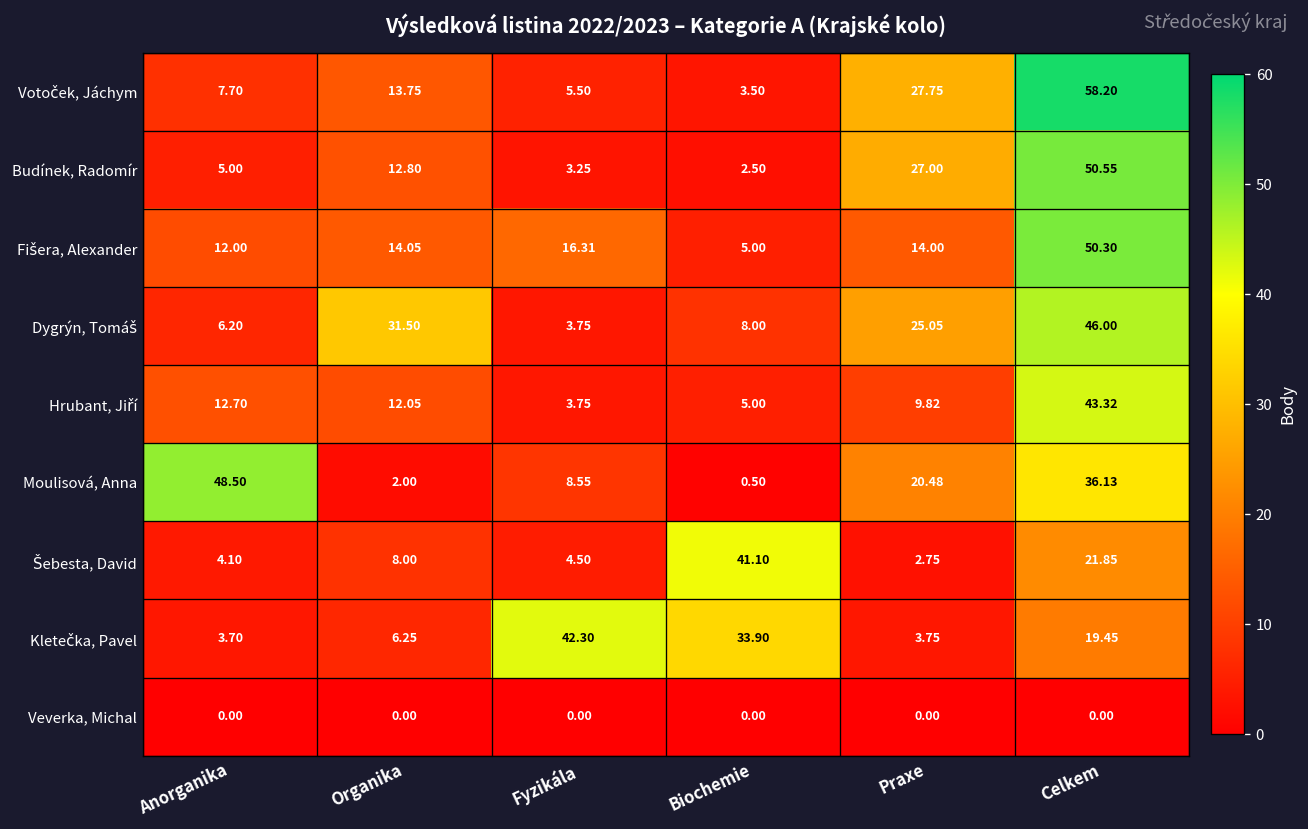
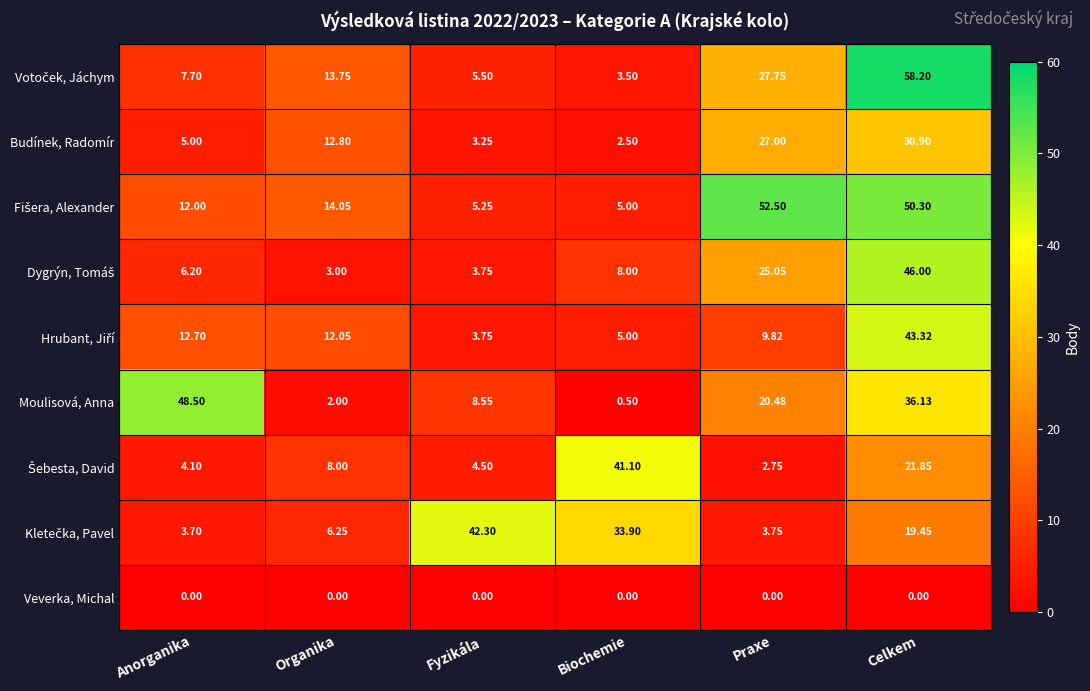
  {
    "Votoček, Jáchym": {
      "Anorganika": 7.70,
      "Organika": 13.75,
      "Fyzikála": 5.50,
      "Biochemie": 3.50,
      "Praxe": 27.75,
      "Celkem": 58.20
    },
    "Budínek, Radomír": {
      "Anorganika": 5.00,
      "Organika": 12.80,
      "Fyzikála": 3.25,
      "Biochemie": 2.50,
      "Praxe": 27.00,
-     "Celkem": 50.55
+     "Celkem": 30.90
    },
    "Fišera, Alexander": {
      "Anorganika": 12.00,
      "Organika": 14.05,
-     "Fyzikála": 16.31,
+     "Fyzikála": 5.25,
      "Biochemie": 5.00,
-     "Praxe": 14.00,
+     "Praxe": 52.50,
      "Celkem": 50.30
    },
    "Dygrýn, Tomáš": {
      "Anorganika": 6.20,
-     "Organika": 31.50,
+     "Organika": 3.00,
      "Fyzikála": 3.75,
      "Biochemie": 8.00,
      "Praxe": 25.05,
      "Celkem": 46.00
    },
    "Hrubant, Jiří": {
      "Anorganika": 12.70,
      "Organika": 12.05,
      "Fyzikála": 3.75,
      "Biochemie": 5.00,
      "Praxe": 9.82,
      "Celkem": 43.32
    },
    "Moulisová, Anna": {
      "Anorganika": 48.50,
      "Organika": 2.00,
      "Fyzikála": 8.55,
      "Biochemie": 0.50,
      "Praxe": 20.48,
      "Celkem": 36.13
    },
    "Šebesta, David": {
      "Anorganika": 4.10,
      "Organika": 8.00,
      "Fyzikála": 4.50,
      "Biochemie": 41.10,
      "Praxe": 2.75,
      "Celkem": 21.85
    },
    "Kletečka, Pavel": {
      "Anorganika": 3.70,
      "Organika": 6.25,
      "Fyzikála": 42.30,
      "Biochemie": 33.90,
      "Praxe": 3.75,
      "Celkem": 19.45
    },
    "Veverka, Michal": {
      "Anorganika": 0.00,
      "Organika": 0.00,
      "Fyzikála": 0.00,
      "Biochemie": 0.00,
      "Praxe": 0.00,
      "Celkem": 0.00
    }
  }
